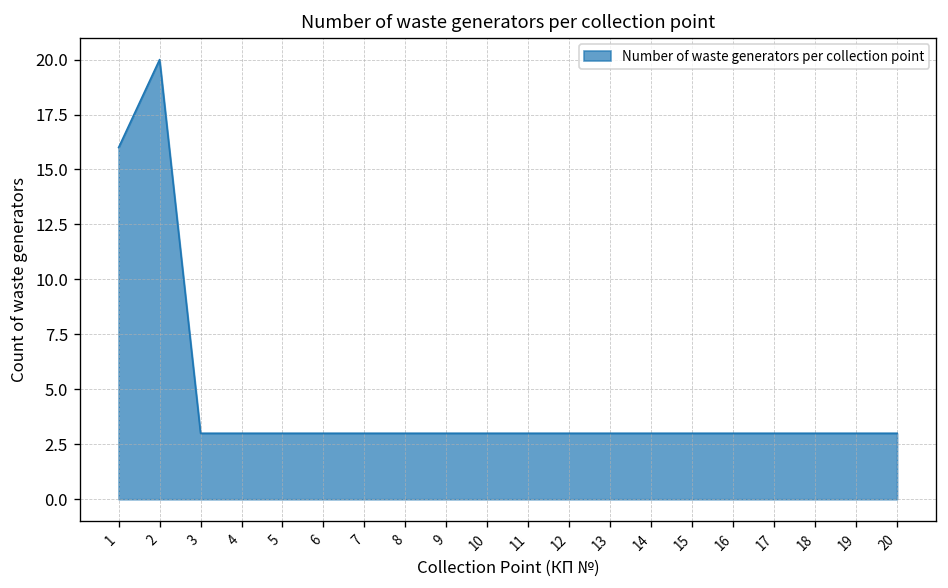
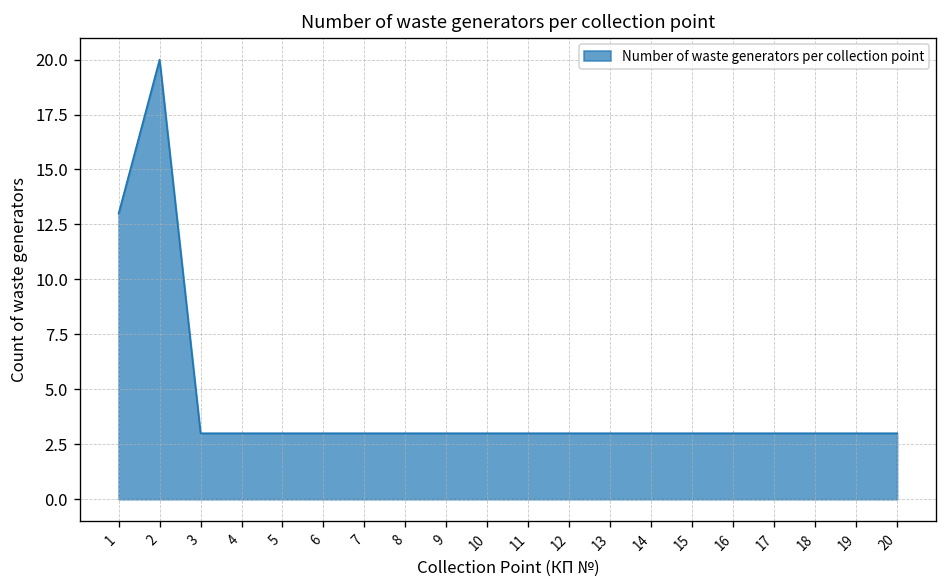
  {
-   "1": 16,
+   "1": 13,
    "2": 20,
    "3": 3,
    "4": 3,
    "5": 3,
    "6": 3,
    "7": 3,
    "8": 3,
    "9": 3,
    "10": 3,
    "11": 3,
    "12": 3,
    "13": 3,
    "14": 3,
    "15": 3,
    "16": 3,
    "17": 3,
    "18": 3,
    "19": 3,
    "20": 3
  }
